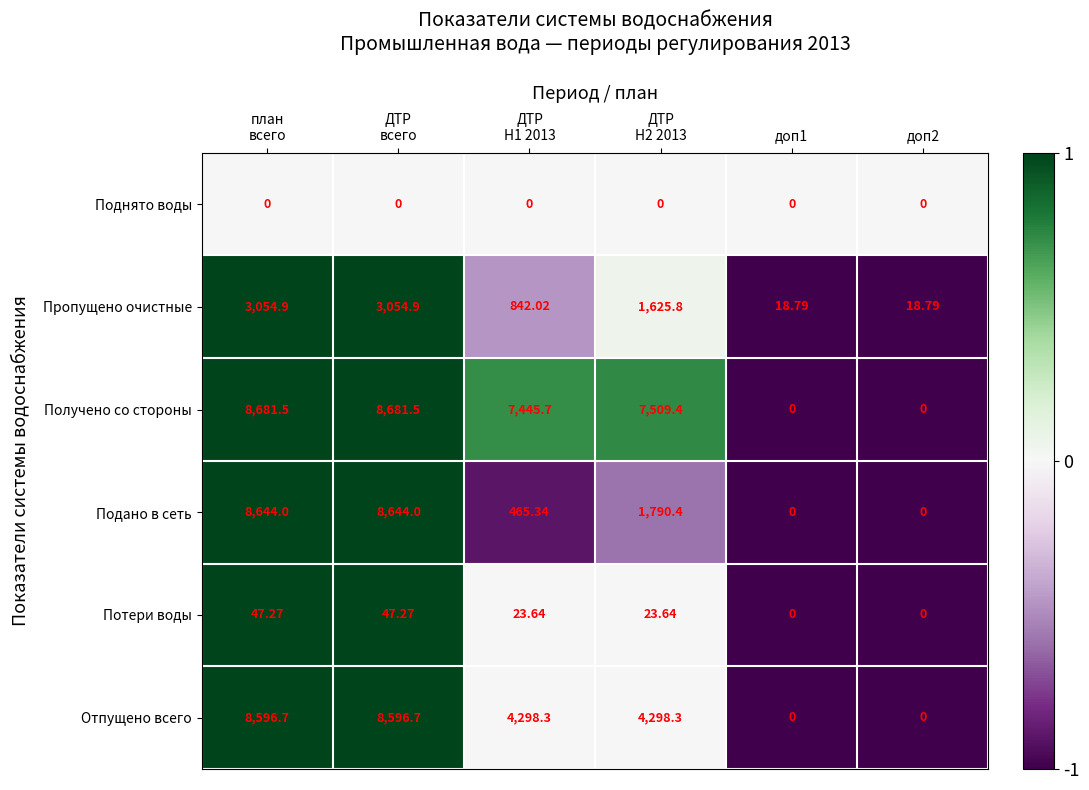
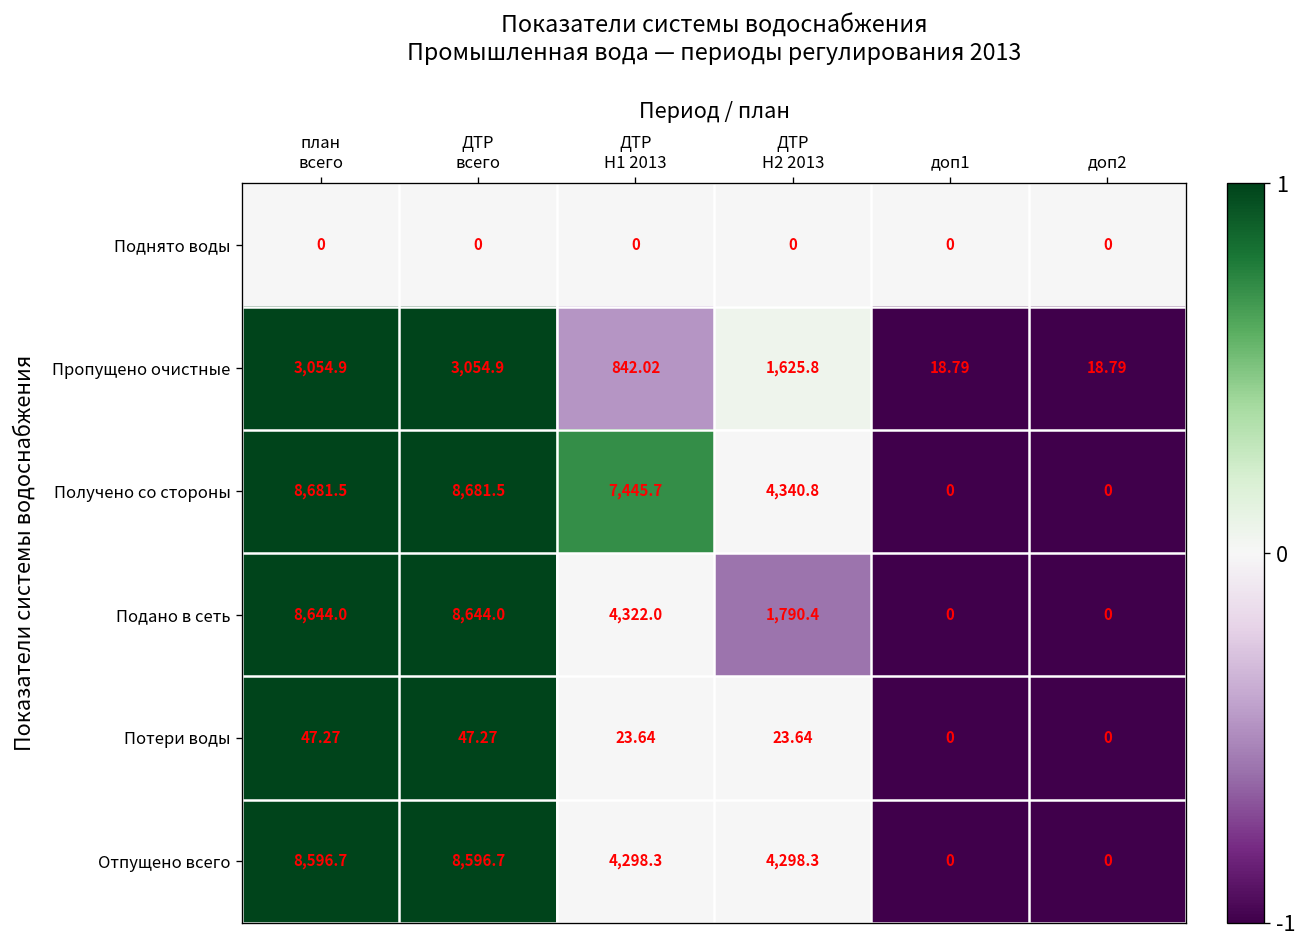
  {
    "Поднято воды": {
      "план всего": "0",
      "ДТР всего": "0",
      "ДТР H1 2013": "0",
      "ДТР H2 2013": "0",
      "доп1": "0",
      "доп2": "0"
    },
    "Пропущено очистные": {
      "план всего": "3,054.9",
      "ДТР всего": "3,054.9",
      "ДТР H1 2013": "842.02",
      "ДТР H2 2013": "1,625.8",
      "доп1": "18.79",
      "доп2": "18.79"
    },
    "Получено со стороны": {
      "план всего": "8,681.5",
      "ДТР всего": "8,681.5",
      "ДТР H1 2013": "7,445.7",
-     "ДТР H2 2013": "7,509.4",
+     "ДТР H2 2013": "4,340.8",
      "доп1": "0",
      "доп2": "0"
    },
    "Подано в сеть": {
      "план всего": "8,644.0",
      "ДТР всего": "8,644.0",
-     "ДТР H1 2013": "465.34",
+     "ДТР H1 2013": "4,322.0",
      "ДТР H2 2013": "1,790.4",
      "доп1": "0",
      "доп2": "0"
    },
    "Потери воды": {
      "план всего": "47.27",
      "ДТР всего": "47.27",
      "ДТР H1 2013": "23.64",
      "ДТР H2 2013": "23.64",
      "доп1": "0",
      "доп2": "0"
    },
    "Отпущено всего": {
      "план всего": "8,596.7",
      "ДТР всего": "8,596.7",
      "ДТР H1 2013": "4,298.3",
      "ДТР H2 2013": "4,298.3",
      "доп1": "0",
      "доп2": "0"
    }
  }
